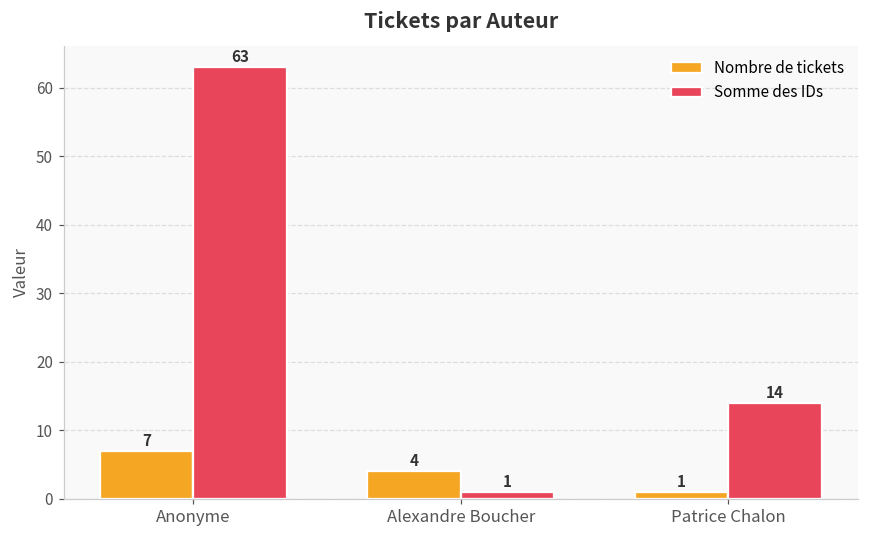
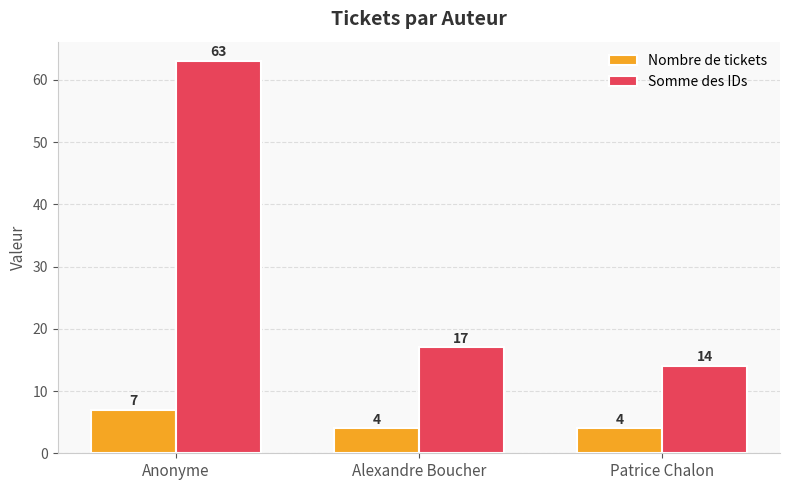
  {
    "Nombre de tickets": {
      "Anonyme": 7,
      "Alexandre Boucher": 4,
-     "Patrice Chalon": 1
+     "Patrice Chalon": 4
    },
    "Somme des IDs": {
      "Anonyme": 63,
-     "Alexandre Boucher": 1,
+     "Alexandre Boucher": 17,
      "Patrice Chalon": 14
    }
  }
